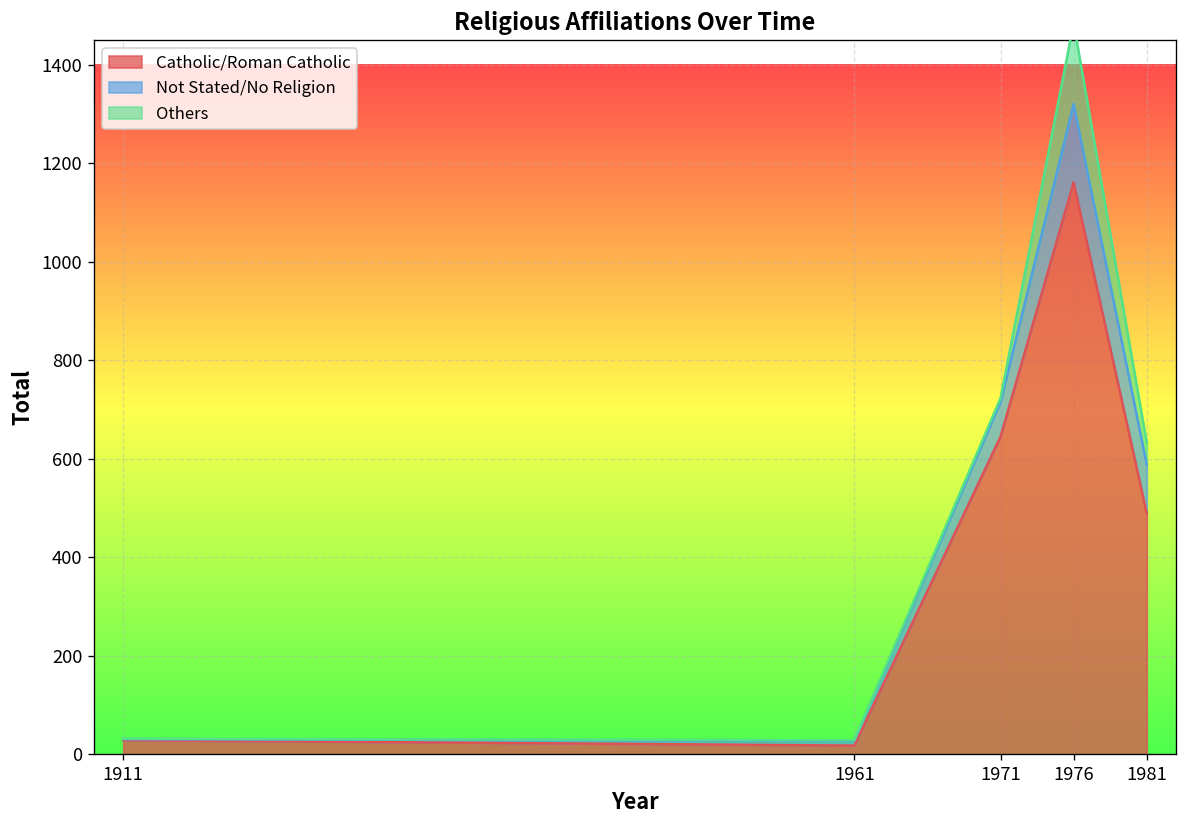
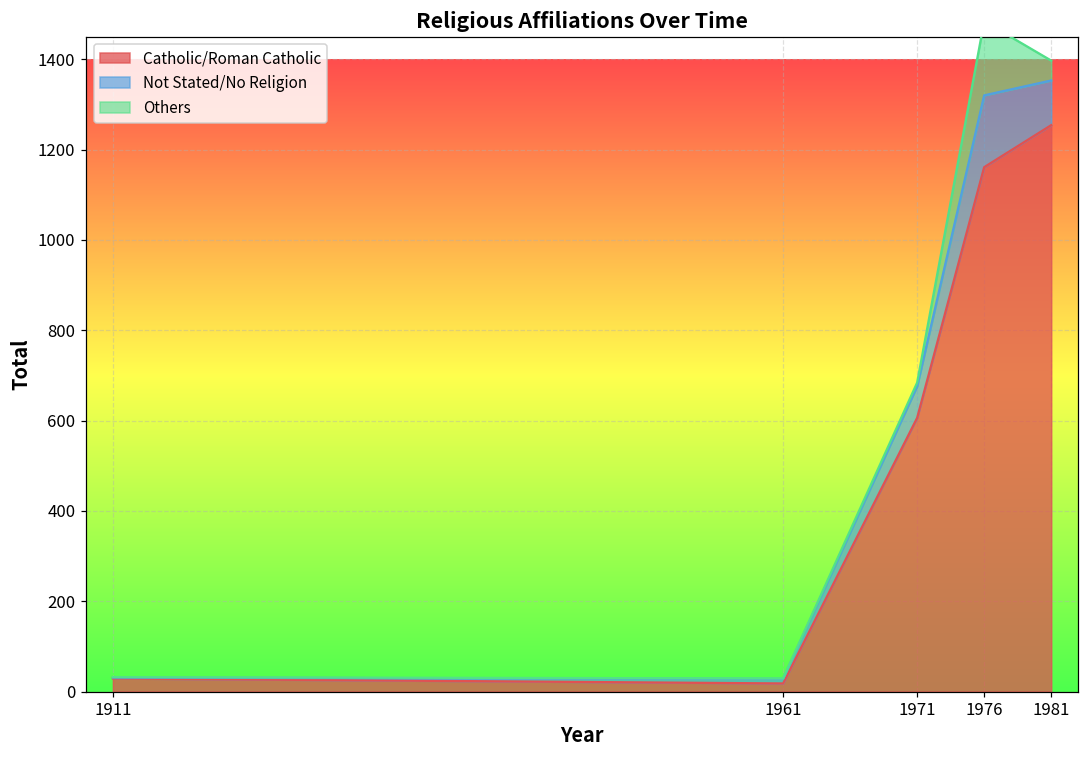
  {
    "Catholic/Roman Catholic": {
      "1961": 20,
-     "1971": 650,
+     "1971": 610,
      "1976": 1160,
-     "1981": 490
+     "1981": 1250
    },
    "Not Stated/No Religion": {
      "1971": 70,
      "1976": 160,
      "1981": 100
    },
    "Others": {
      "1971": 10,
      "1981": 40
    }
  }
